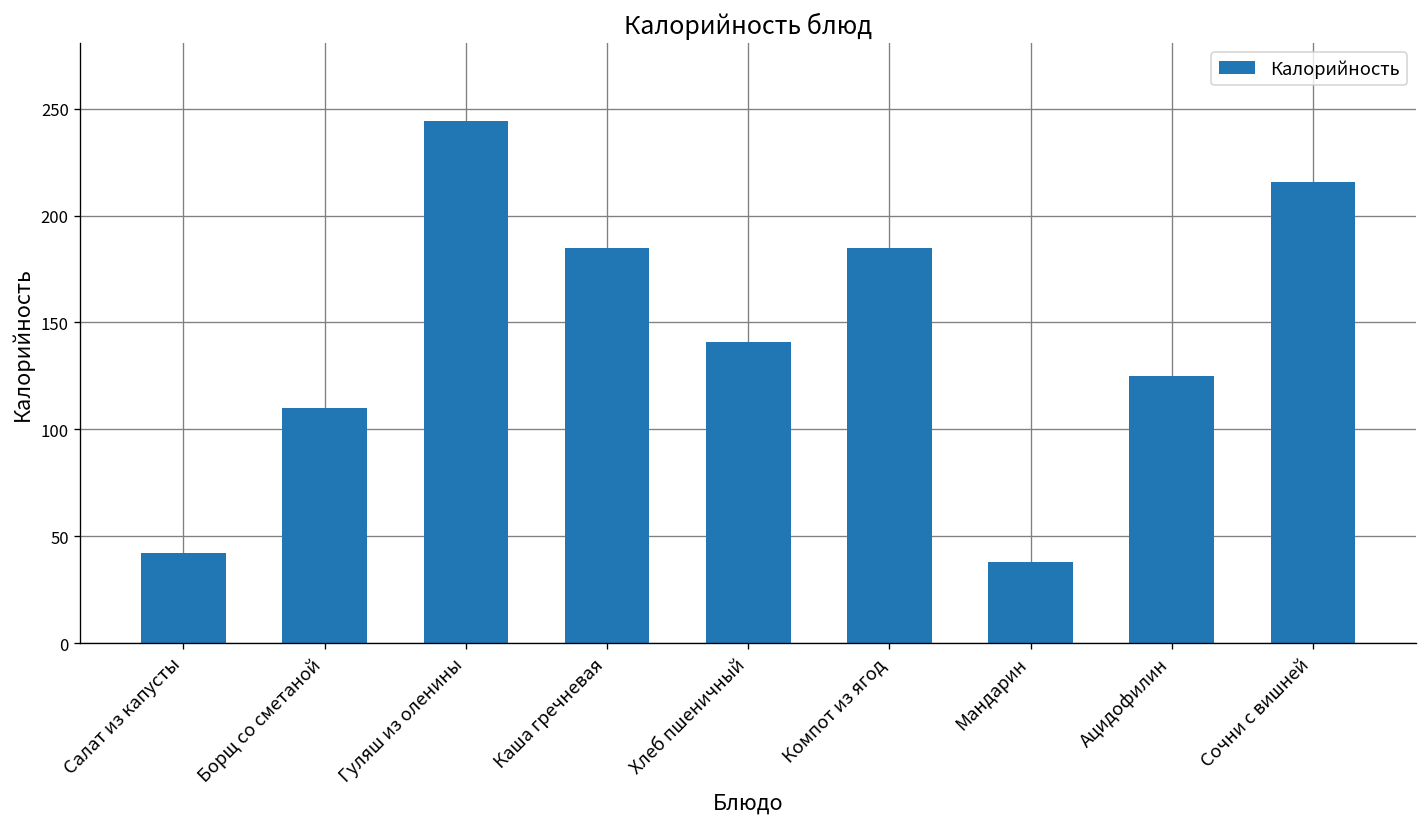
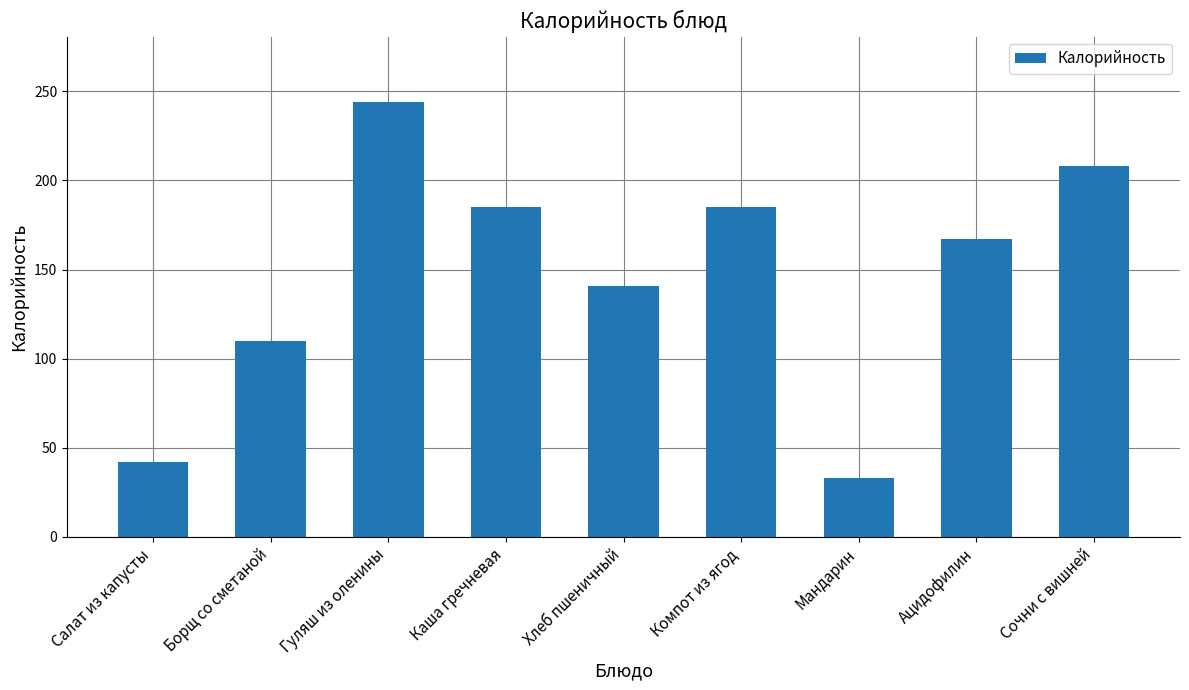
  {
    "Салат из капусты": 42,
    "Борщ со сметаной": 110,
    "Гуляш из оленины": 244,
    "Каша гречневая": 185,
    "Хлеб пшеничный": 141,
    "Компот из ягод": 185,
-   "Мандарин": 38,
-   "Ацидофилин": 125,
-   "Сочни с вишней": 216
+   "Мандарин": 33,
+   "Ацидофилин": 167,
+   "Сочни с вишней": 208
  }
